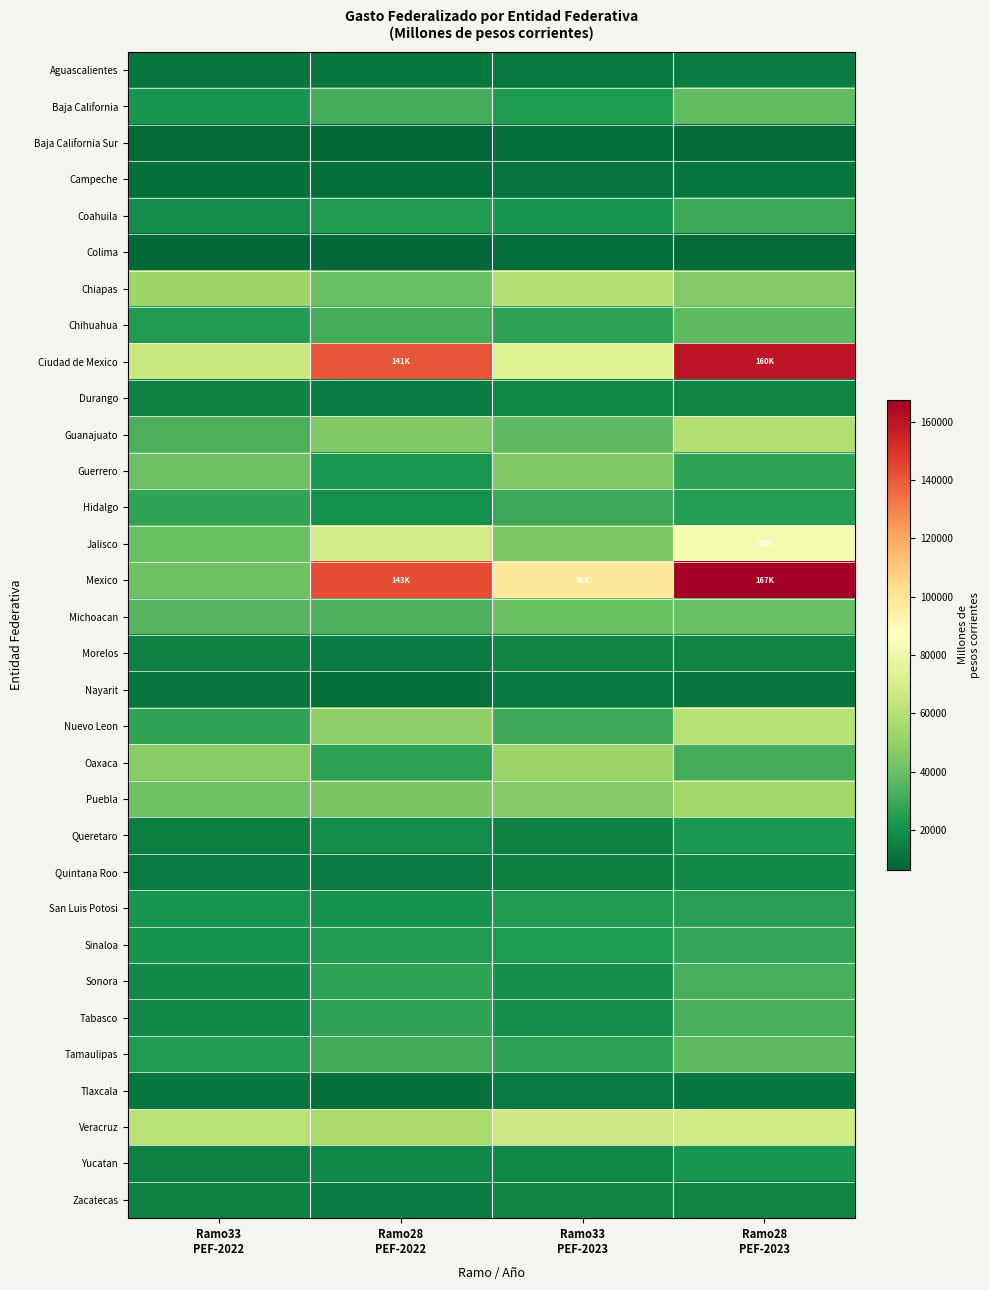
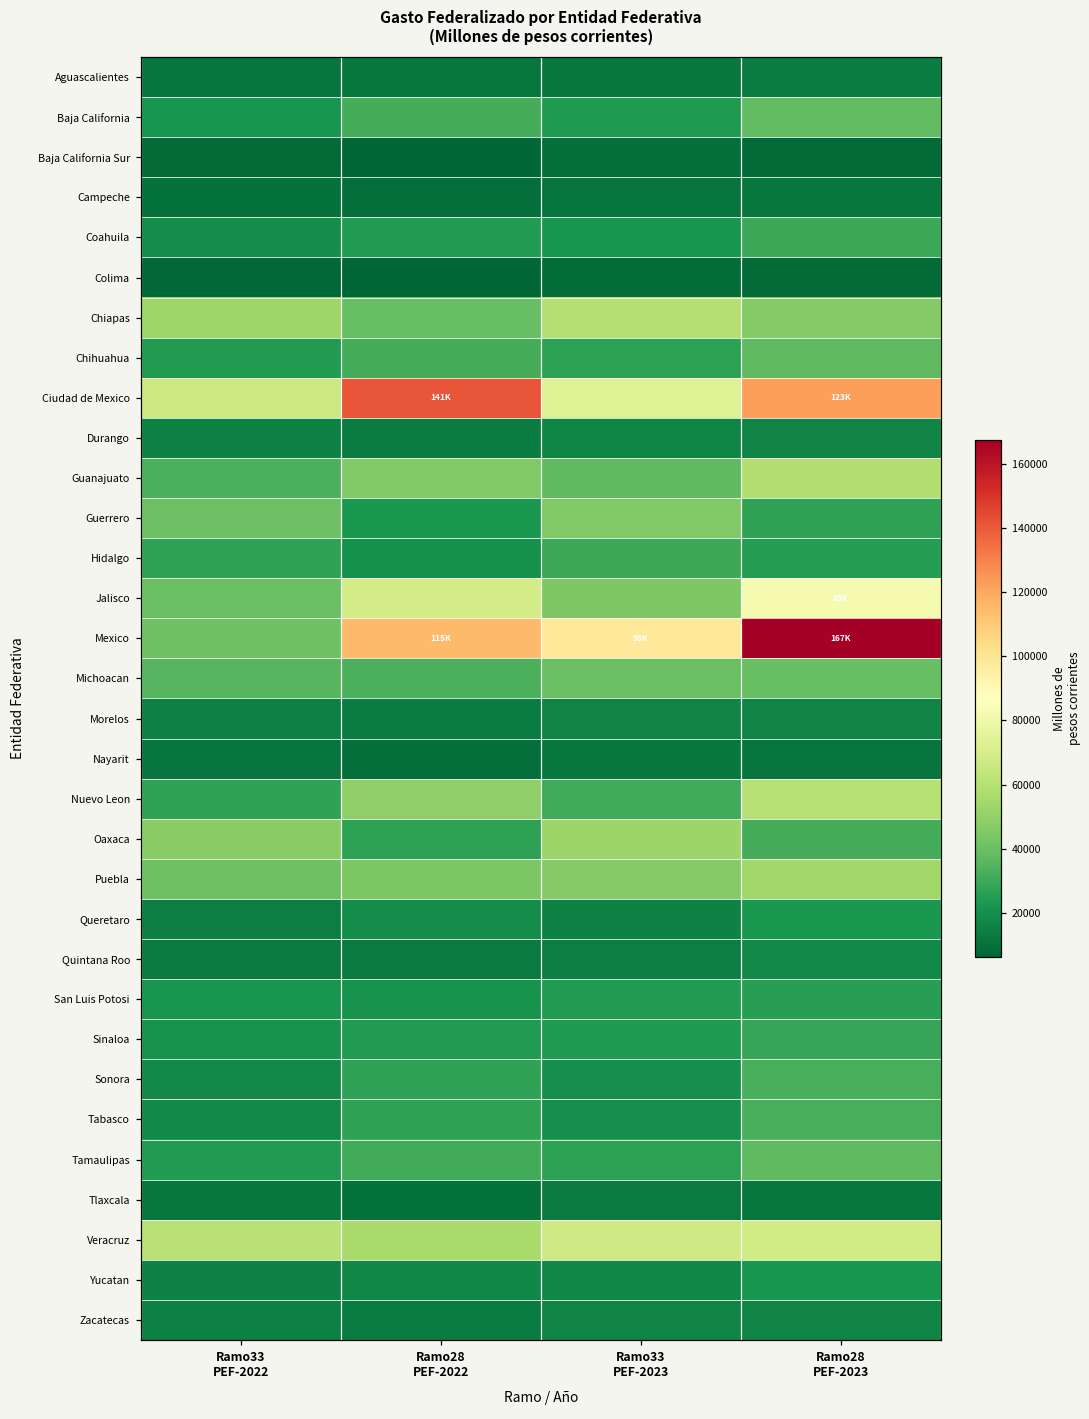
  {
    "Ciudad de Mexico": {
      "Ramo28 PEF-2022": "141K",
-     "Ramo28 PEF-2023": "160K"
+     "Ramo28 PEF-2023": "123K"
    },
    "Jalisco": {
      "Ramo28 PEF-2023": "83K"
    },
    "Mexico": {
-     "Ramo28 PEF-2022": "143K",
+     "Ramo28 PEF-2022": "115K",
      "Ramo33 PEF-2023": "98K",
      "Ramo28 PEF-2023": "167K"
    }
  }
